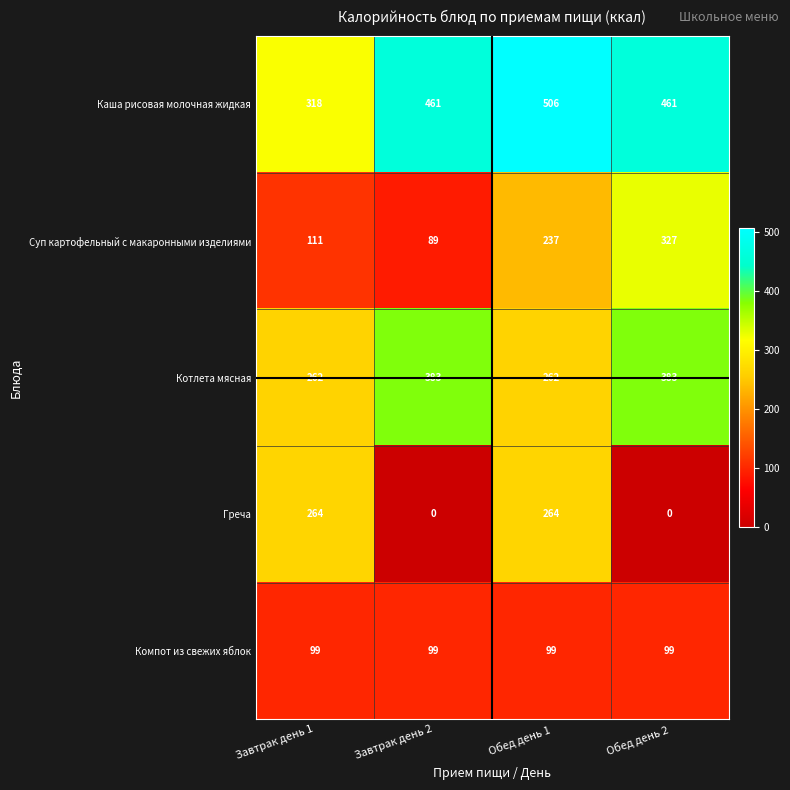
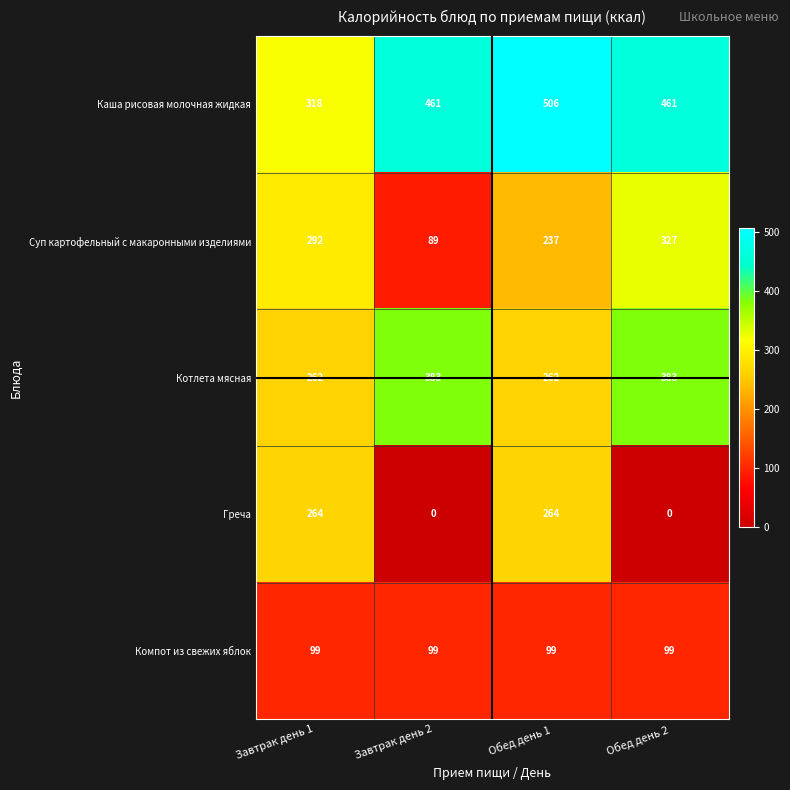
  {
    "Каша рисовая молочная жидкая": {
      "Завтрак день 1": 318,
      "Завтрак день 2": 461,
      "Обед день 1": 506,
      "Обед день 2": 461
    },
    "Суп картофельный с макаронными изделиями": {
-     "Завтрак день 1": 111,
+     "Завтрак день 1": 292,
      "Завтрак день 2": 89,
      "Обед день 1": 237,
      "Обед день 2": 327
    },
    "Котлета мясная": {
      "Завтрак день 1": 262,
      "Завтрак день 2": 383,
      "Обед день 1": 262,
      "Обед день 2": 383
    },
    "Греча": {
      "Завтрак день 1": 264,
      "Завтрак день 2": 0,
      "Обед день 1": 264,
      "Обед день 2": 0
    },
    "Компот из свежих яблок": {
      "Завтрак день 1": 99,
      "Завтрак день 2": 99,
      "Обед день 1": 99,
      "Обед день 2": 99
    }
  }
